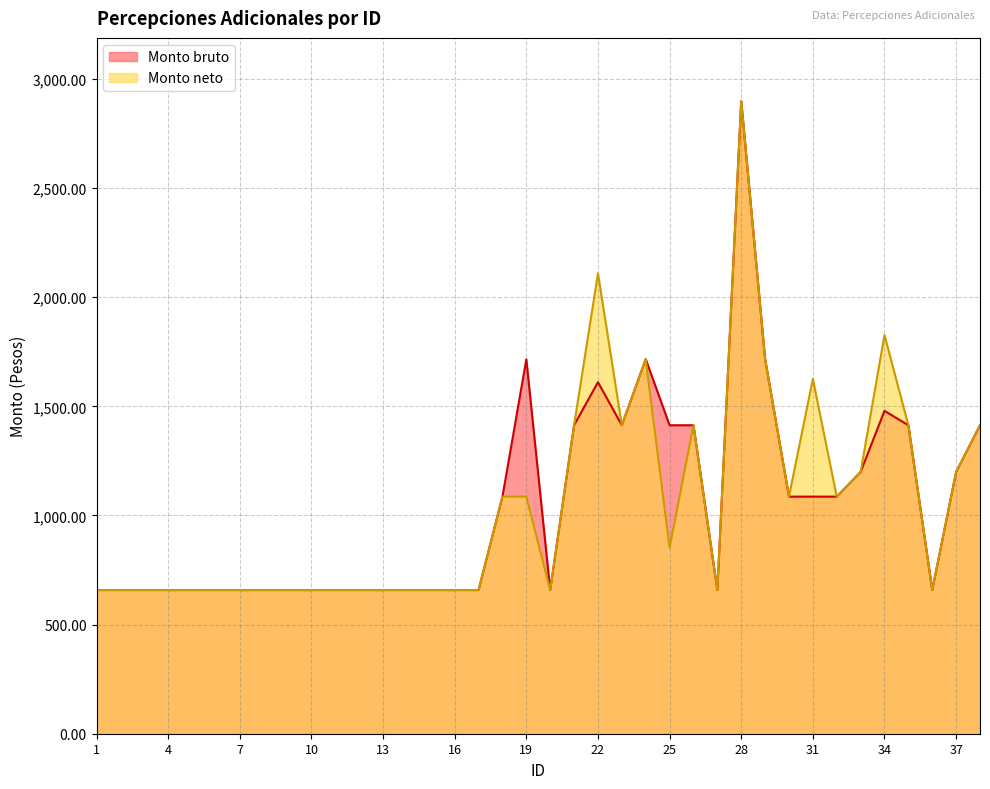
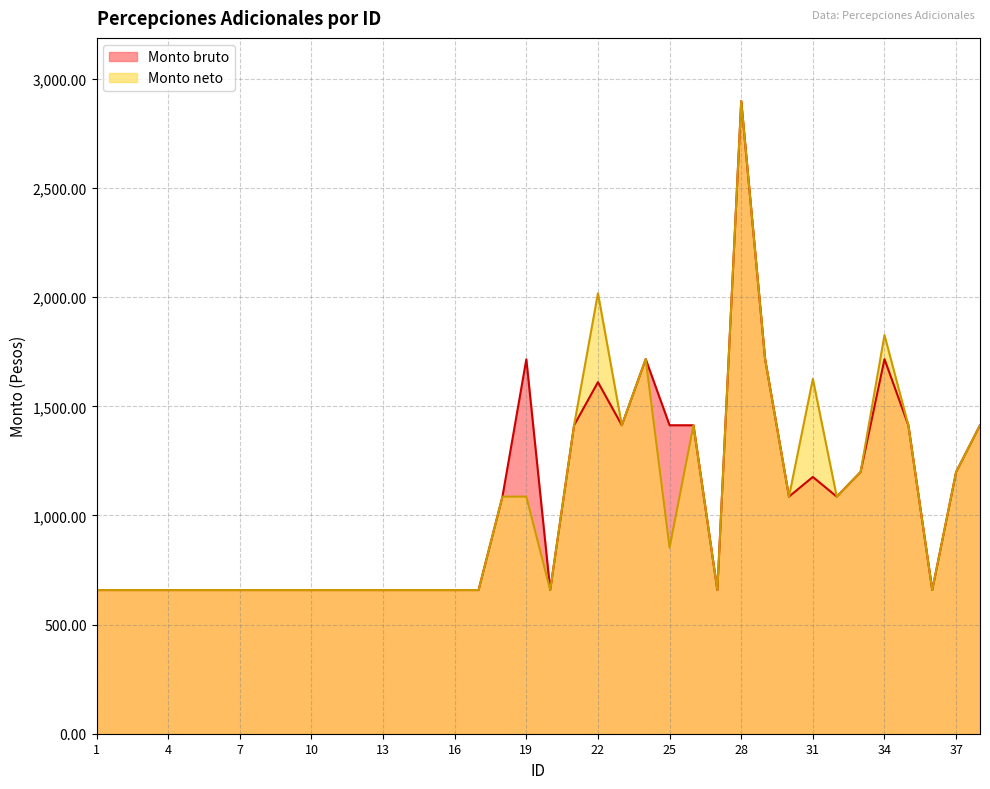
  {
    "Monto bruto": {
      "19": "1,720",
      "22": "1,610",
      "25": "1,410",
-     "31": "1,090",
-     "34": "1,480"
+     "31": "1,180",
+     "34": "1,720"
    },
    "Monto neto": {
      "19": "1,090",
-     "22": "2,110",
+     "22": "2,020",
      "25": "850",
      "31": "1,630",
      "34": "1,830"
    }
  }
